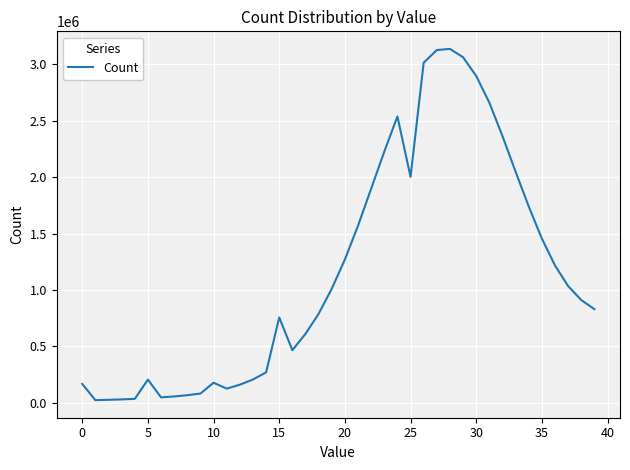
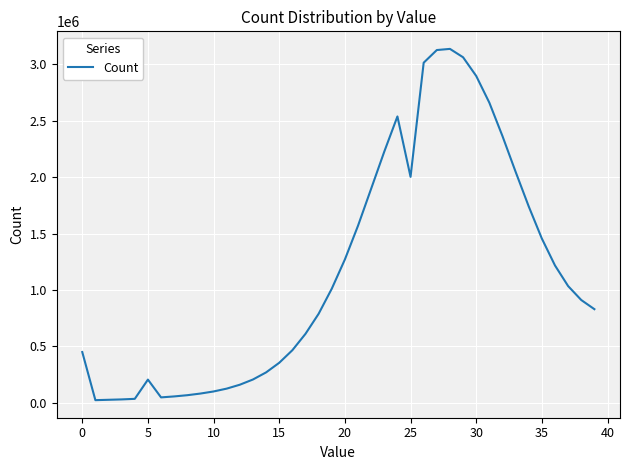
  {
-   "0": 170000,
+   "0": 450000,
    "5": 210000,
-   "10": 180000,
-   "15": 760000,
+   "10": 100000,
+   "15": 360000,
    "20": 1270000,
    "25": 2000000,
    "30": 2900000,
    "35": 1460000
  }
